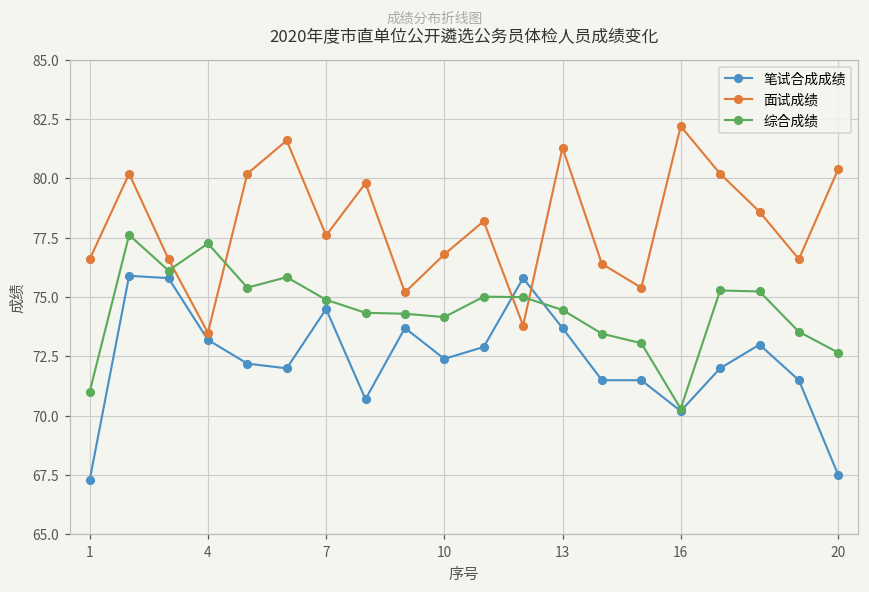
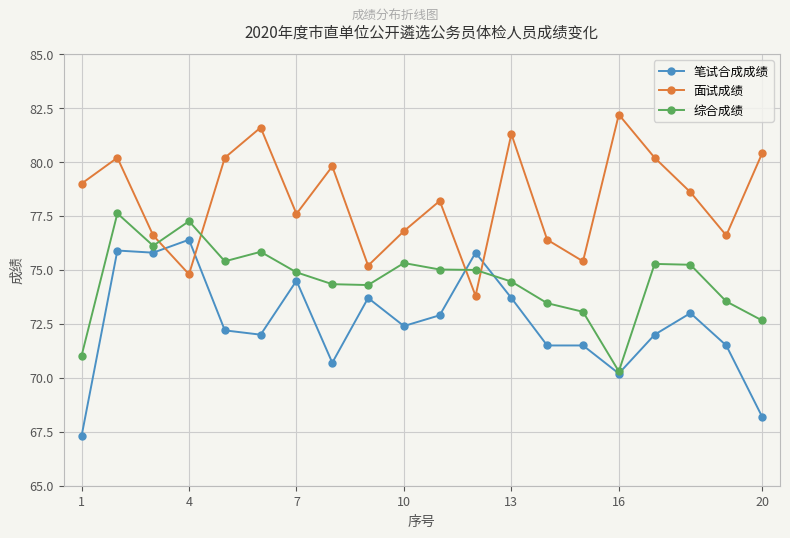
  {
    "笔试合成成绩": {
      "1": 67.3,
-     "4": 73.2,
+     "4": 76.4,
      "7": 74.5,
      "10": 72.4,
      "13": 73.7,
-     "20": 67.5
+     "20": 68.2
    },
    "面试成绩": {
-     "1": 76.6,
-     "4": 73.5,
+     "1": 79.0,
+     "4": 74.8,
      "7": 77.6,
      "10": 76.8,
      "13": 81.3,
      "16": 82.2,
      "20": 80.4
    },
    "综合成绩": {
      "1": 71.0,
      "4": 77.3,
      "7": 74.9,
-     "10": 74.2,
+     "10": 75.3,
      "13": 74.5,
      "20": 72.7
    }
  }
